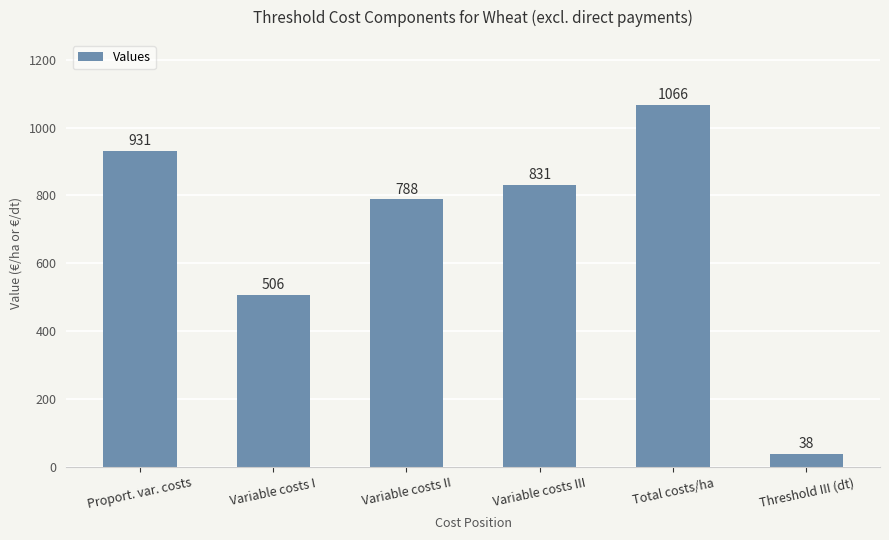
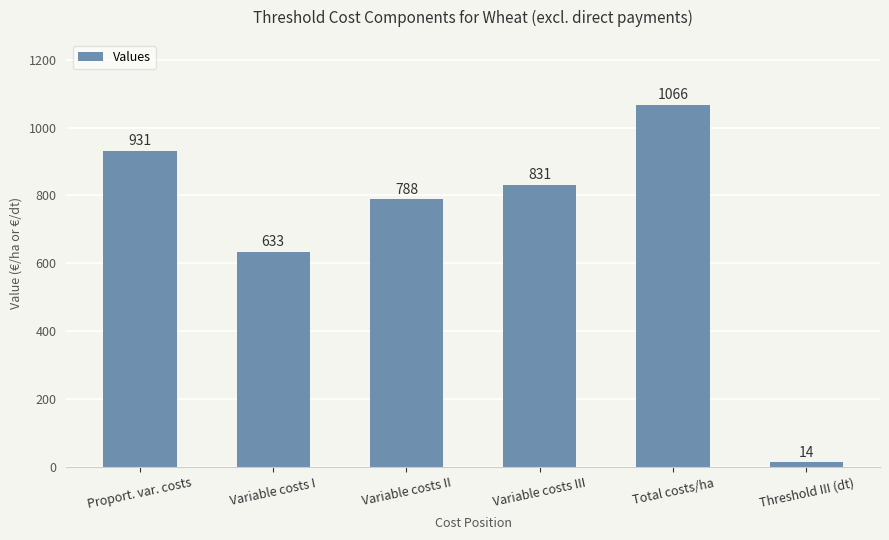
  {
    "Proport. var. costs": 931,
-   "Variable costs I": 506,
+   "Variable costs I": 633,
    "Variable costs II": 788,
    "Variable costs III": 831,
    "Total costs/ha": 1066,
-   "Threshold III (dt)": 38
+   "Threshold III (dt)": 14
  }
